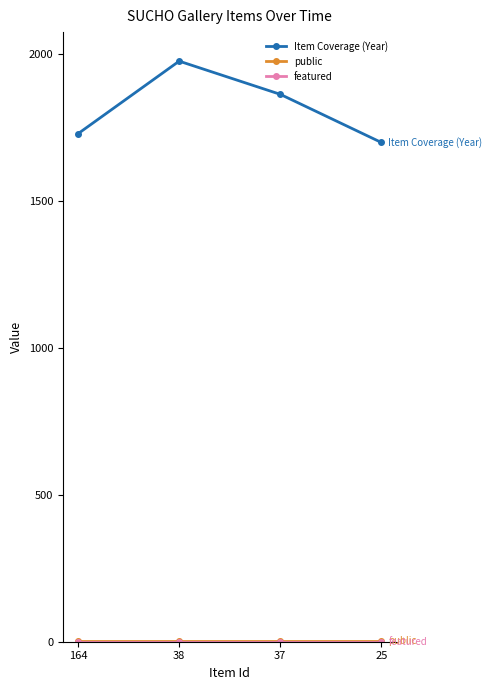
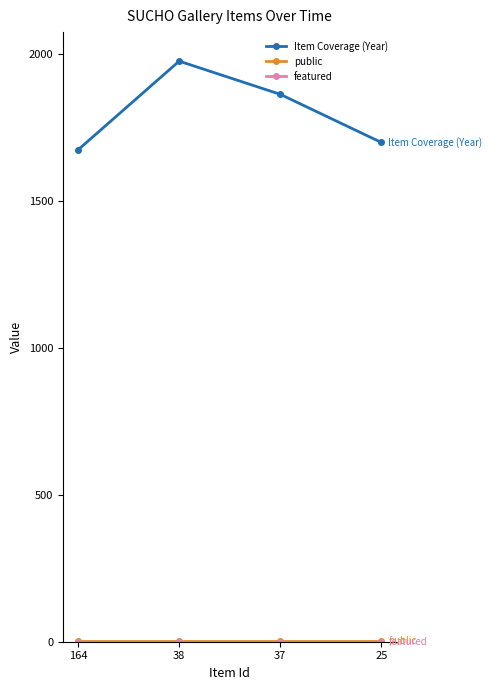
  {
    "Item Coverage (Year)": {
-     "164": 1730,
+     "164": 1680,
      "38": 1980,
      "37": 1860,
      "25": 1700
    }
  }
